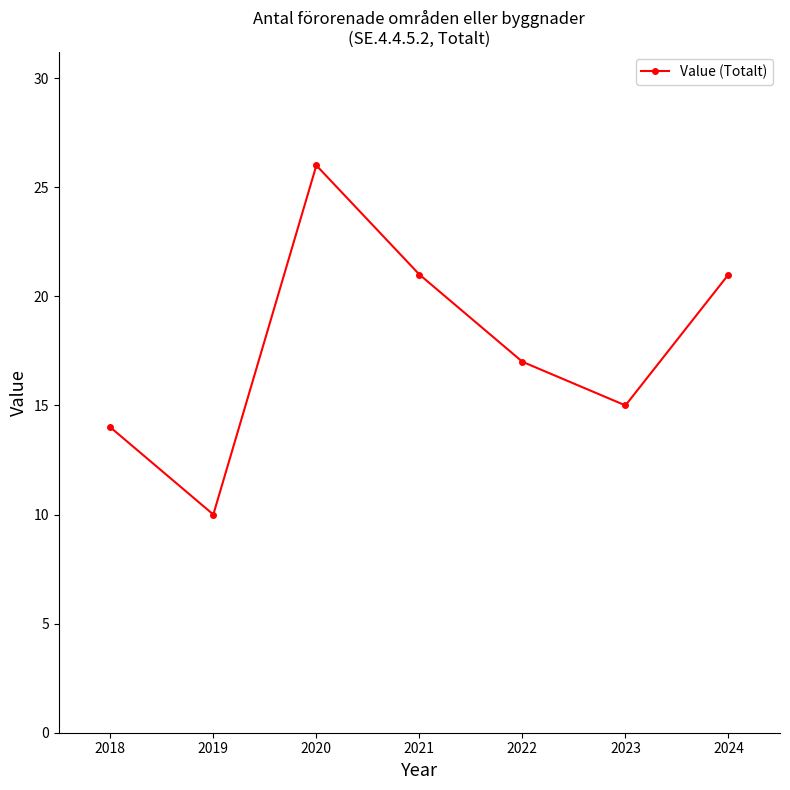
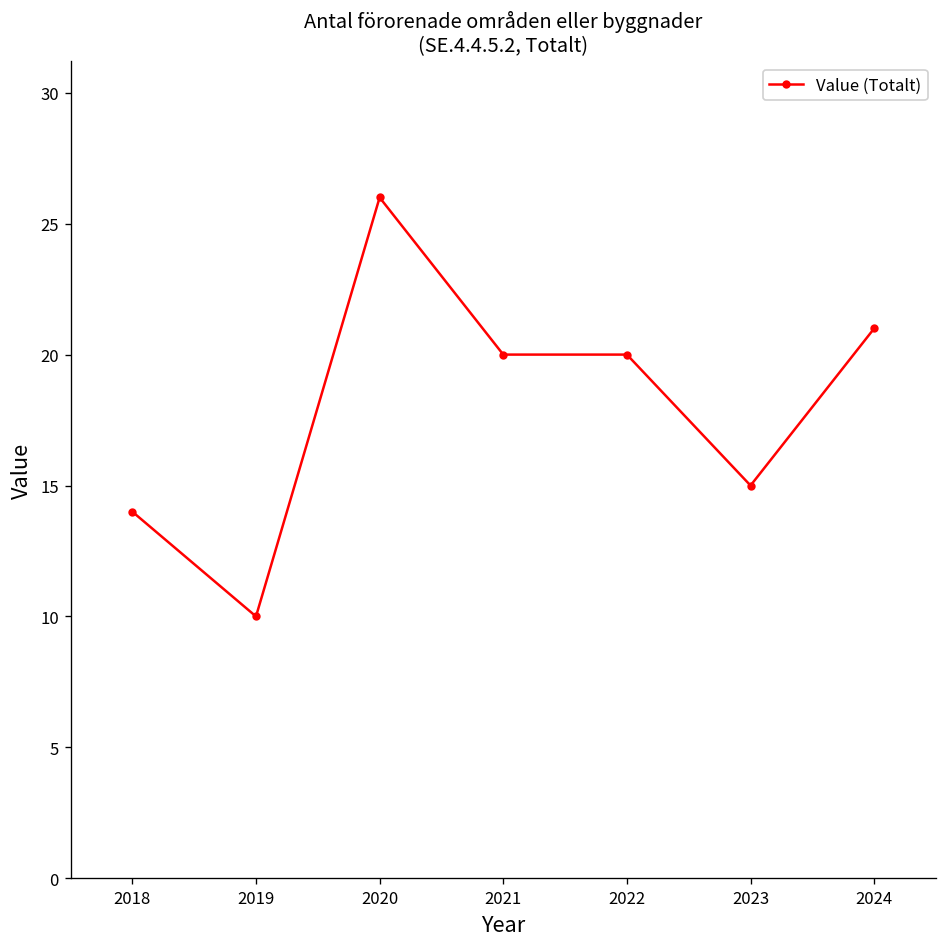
  {
    "2018": 14,
    "2019": 10,
    "2020": 26,
-   "2021": 21,
-   "2022": 17,
+   "2021": 20,
+   "2022": 20,
    "2023": 15,
    "2024": 21
  }
